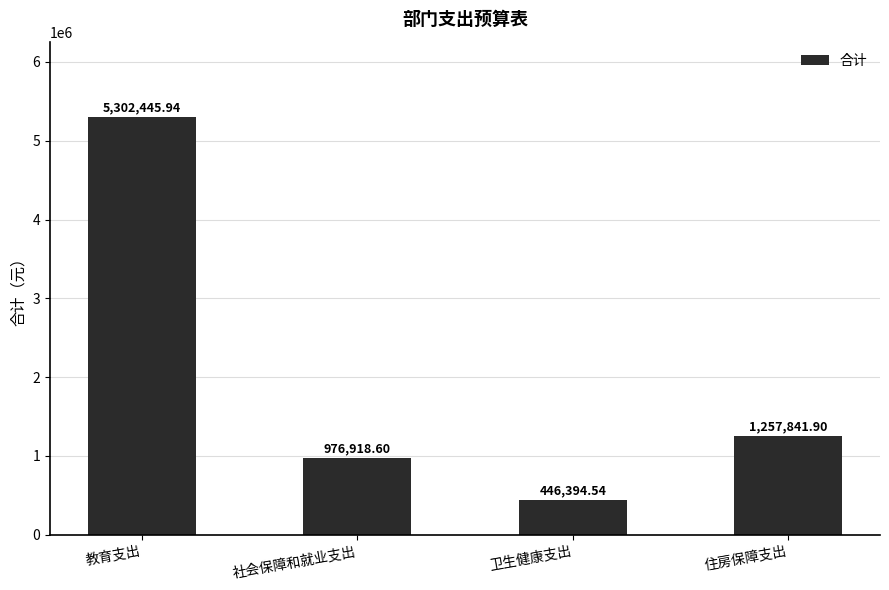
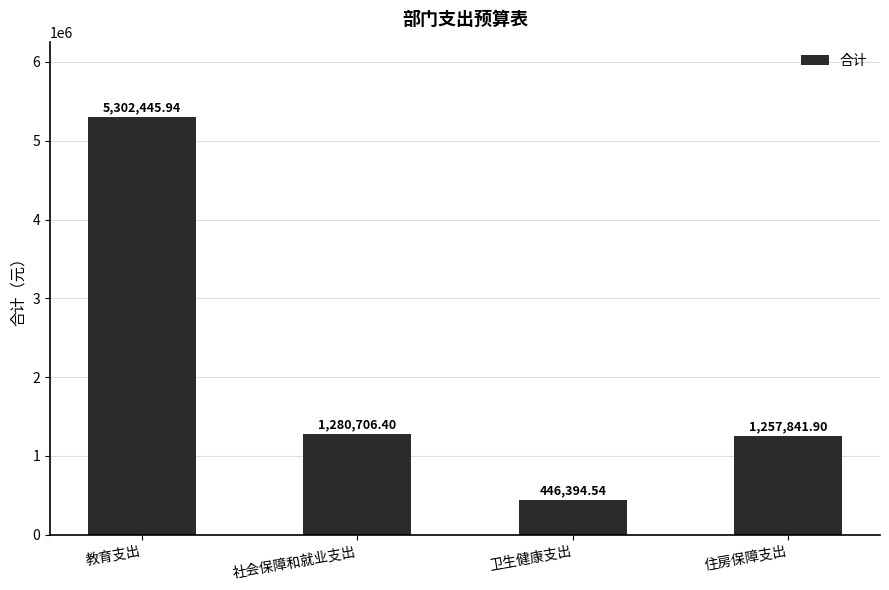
  {
    "教育支出": "5,302,445.94",
-   "社会保障和就业支出": "976,918.60",
+   "社会保障和就业支出": "1,280,706.40",
    "卫生健康支出": "446,394.54",
    "住房保障支出": "1,257,841.90"
  }
